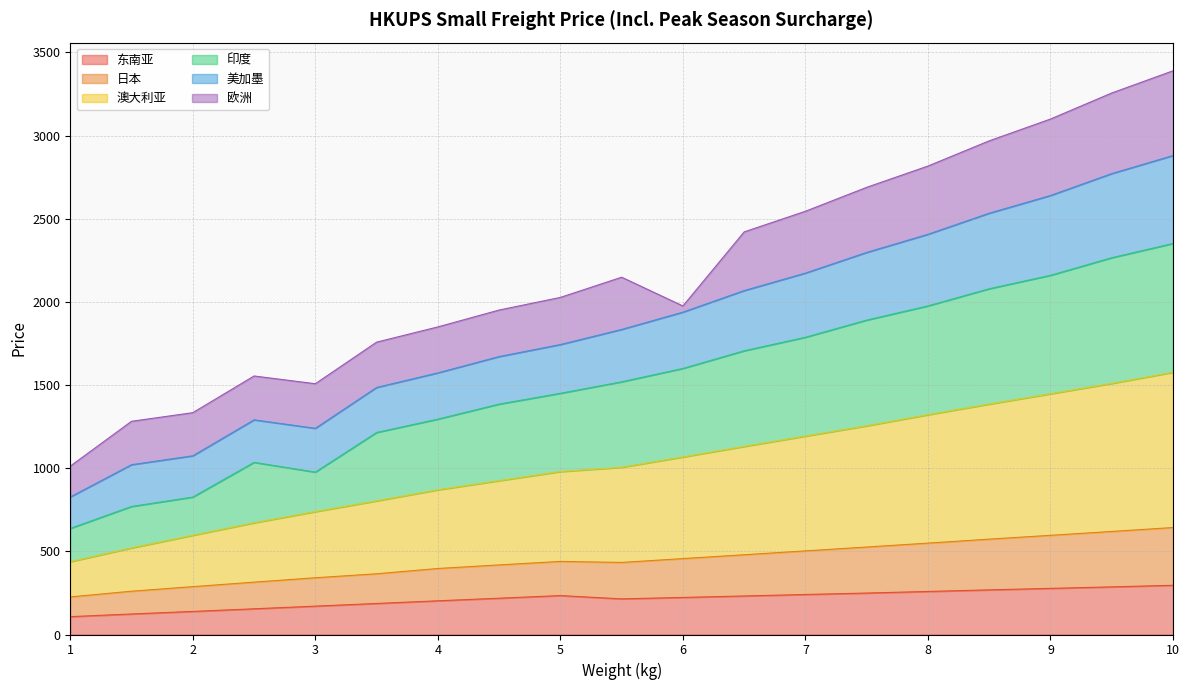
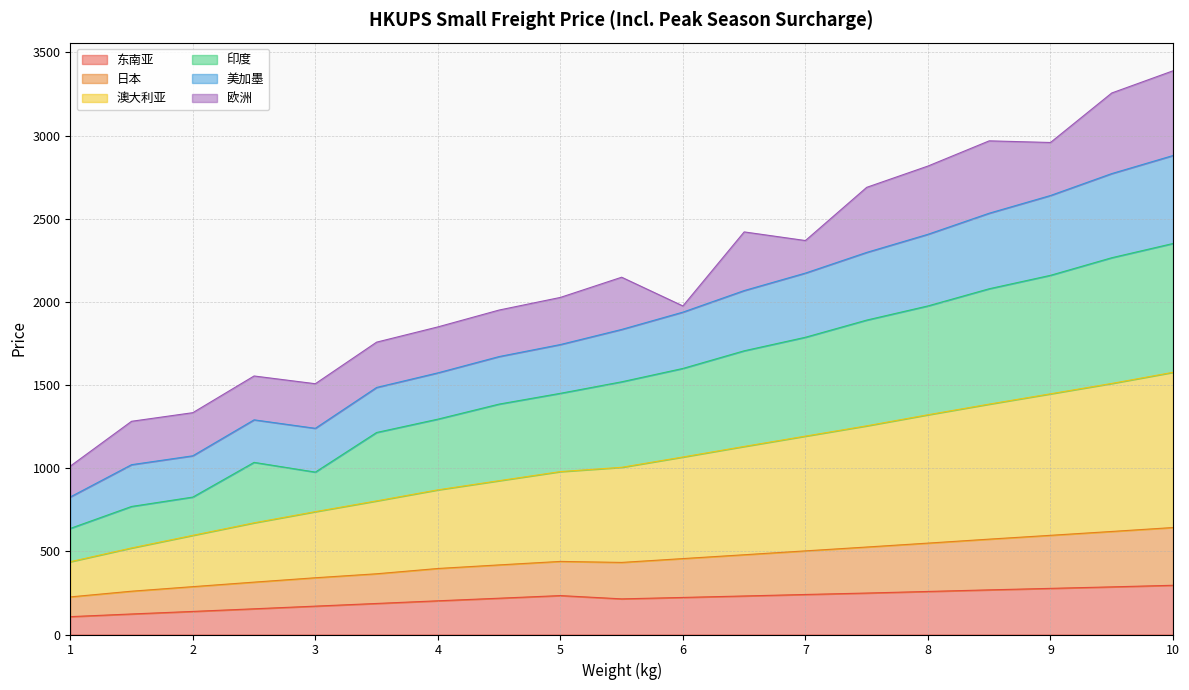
  {
    "印度": {
      "1": 200,
      "2": 230,
      "3": 240,
      "4": 430,
      "5": 470,
      "6": 530,
      "7": 590,
      "8": 650,
      "9": 710,
      "10": 770
    },
    "美加墨": {
      "1": 190,
      "2": 250,
      "3": 260,
      "4": 280,
      "5": 290,
      "6": 340,
      "7": 390,
      "8": 430,
      "9": 480,
      "10": 530
    },
    "欧洲": {
      "1": 190,
      "2": 260,
      "3": 270,
      "4": 280,
      "5": 280,
      "6": 40,
-     "7": 370,
+     "7": 200,
      "8": 410,
-     "9": 460,
+     "9": 320,
      "10": 510
    }
  }
